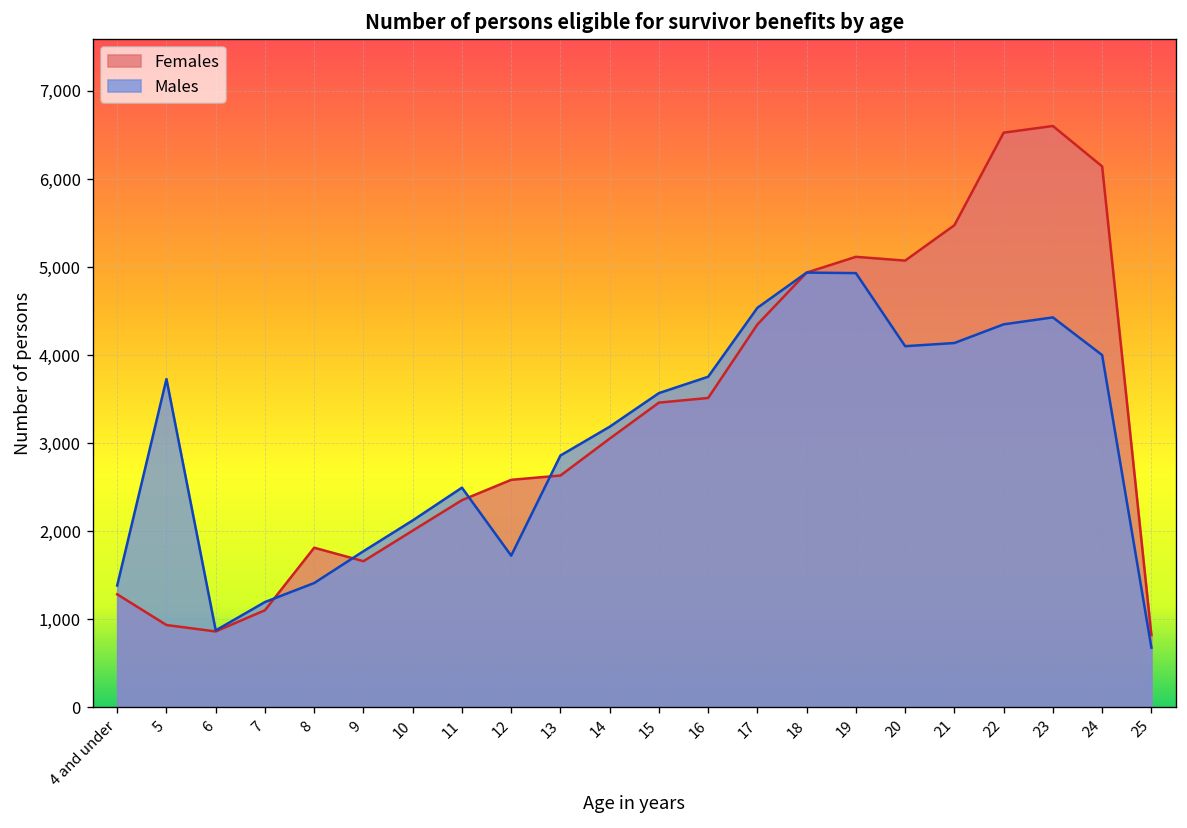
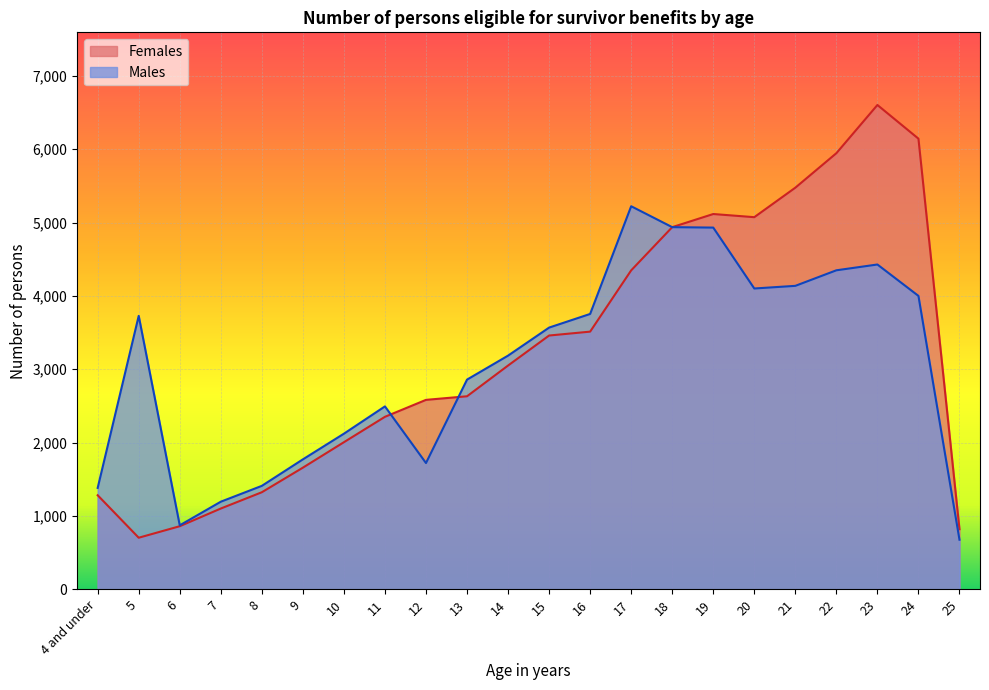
  {
    "Females": {
      "4 and under": "1,300",
-     "5": "900",
+     "5": "700",
      "7": "1,100",
-     "8": "1,800",
+     "8": "1,300",
      "9": "1,700",
      "10": "2,000",
      "11": "2,400",
      "12": "2,600",
      "13": "2,600",
      "14": "3,100",
      "15": "3,500",
      "16": "3,500",
      "17": "4,300",
      "19": "5,100",
      "20": "5,100",
      "21": "5,500",
-     "22": "6,500",
+     "22": "5,900",
      "23": "6,600",
      "24": "6,100",
      "25": "800"
    },
    "Males": {
      "4 and under": "1,400",
      "5": "3,700",
      "7": "1,200",
      "8": "1,400",
      "9": "1,800",
      "10": "2,100",
      "11": "2,500",
      "12": "1,700",
      "13": "2,900",
      "14": "3,200",
      "15": "3,600",
      "16": "3,800",
-     "17": "4,500",
+     "17": "5,200",
      "19": "4,900",
      "20": "4,100",
      "21": "4,100",
      "22": "4,300",
      "23": "4,400",
      "24": "4,000",
      "25": "700"
    }
  }
